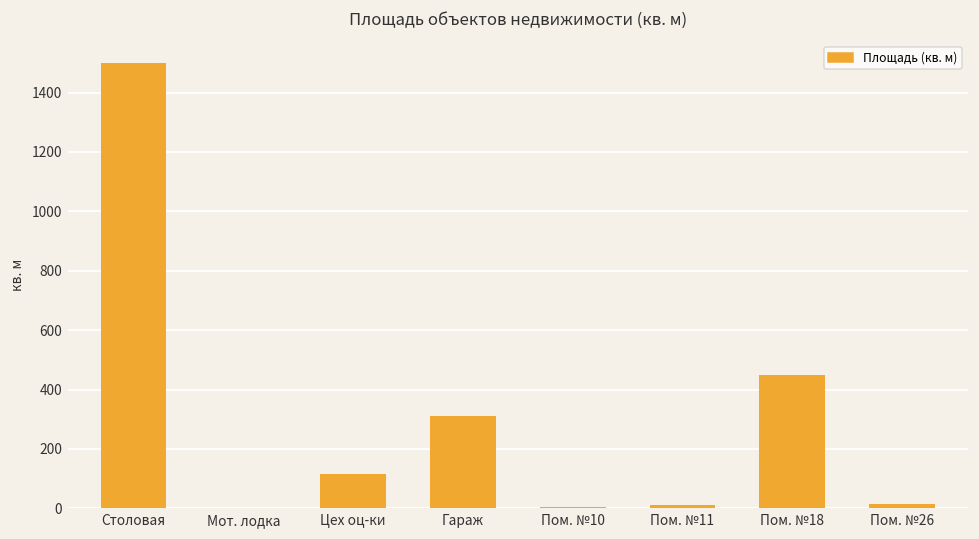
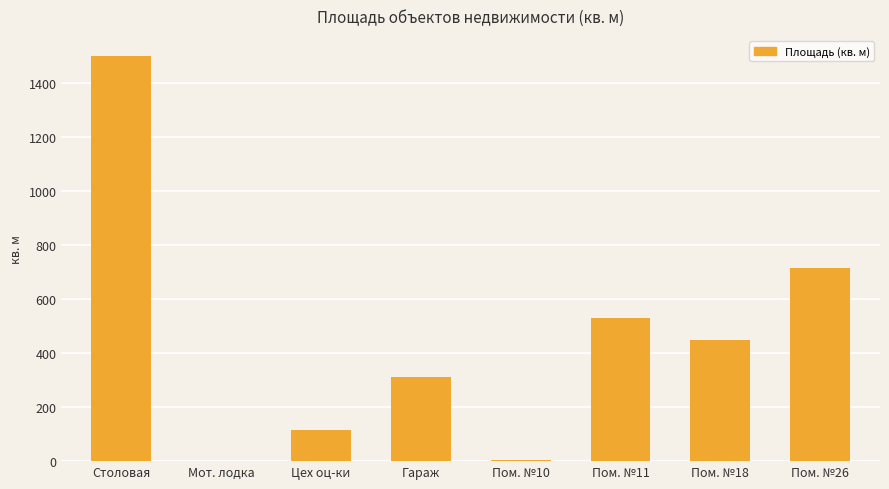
  {
    "Столовая": 1500,
    "Мот. лодка": 0,
    "Цех оц-ки": 120,
    "Гараж": 310,
-   "Пом. №11": 10,
+   "Пом. №11": 530,
    "Пом. №18": 450,
-   "Пом. №26": 10
+   "Пом. №26": 720
  }
